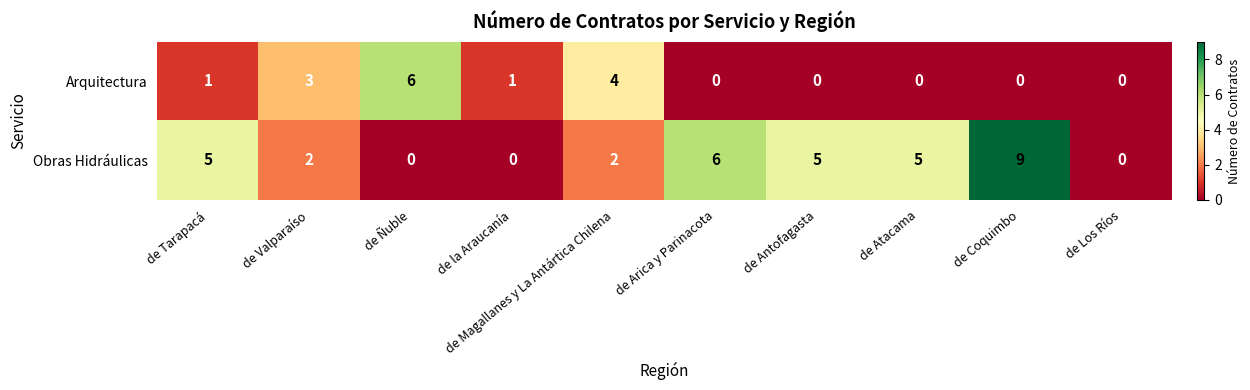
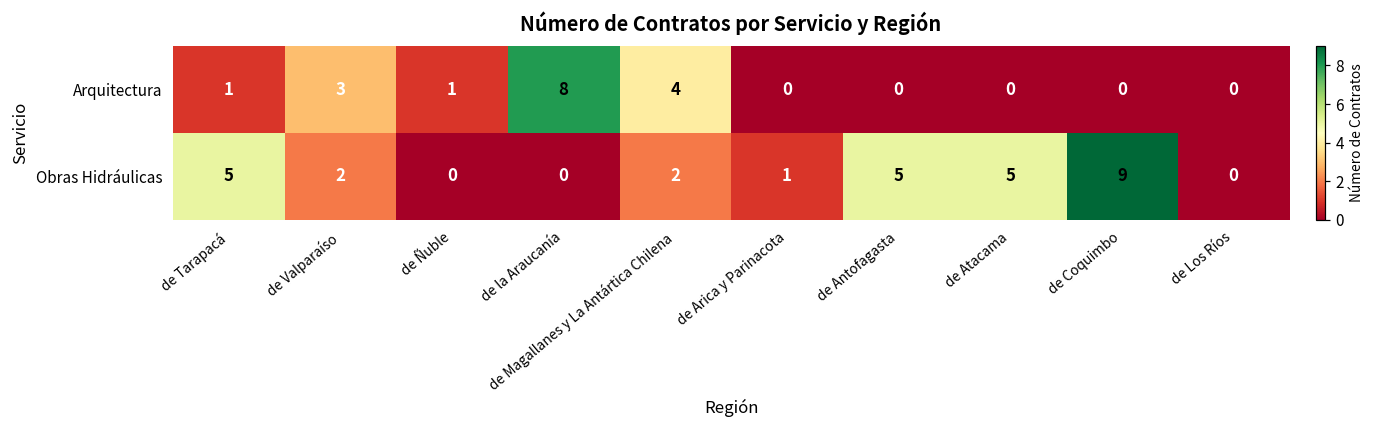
  {
    "Arquitectura": {
      "de Tarapacá": 1,
      "de Valparaíso": 3,
-     "de Ñuble": 6,
-     "de la Araucanía": 1,
+     "de Ñuble": 1,
+     "de la Araucanía": 8,
      "de Magallanes y La Antártica Chilena": 4,
      "de Arica y Parinacota": 0,
      "de Antofagasta": 0,
      "de Atacama": 0,
      "de Coquimbo": 0,
      "de Los Ríos": 0
    },
    "Obras Hidráulicas": {
      "de Tarapacá": 5,
      "de Valparaíso": 2,
      "de Ñuble": 0,
      "de la Araucanía": 0,
      "de Magallanes y La Antártica Chilena": 2,
-     "de Arica y Parinacota": 6,
+     "de Arica y Parinacota": 1,
      "de Antofagasta": 5,
      "de Atacama": 5,
      "de Coquimbo": 9,
      "de Los Ríos": 0
    }
  }
